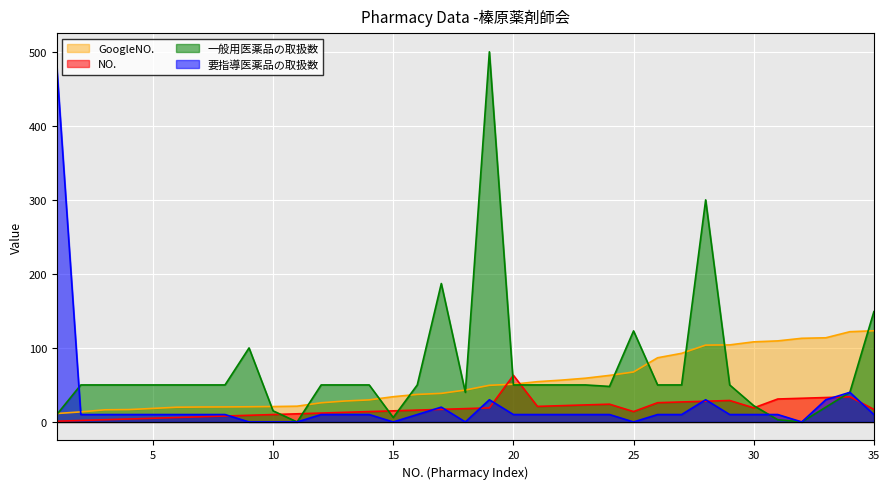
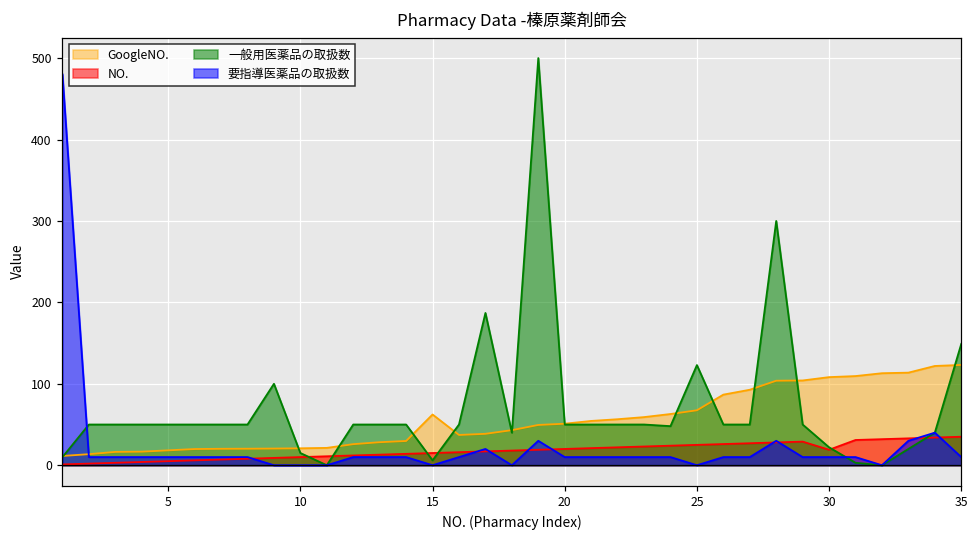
  {
    "GoogleNO.": {
      "5": 20,
      "10": 20,
-     "15": 30,
+     "15": 60,
      "25": 70,
      "30": 110,
      "35": 120
    },
    "NO.": {
      "5": 10,
      "10": 10,
      "15": 20,
-     "20": 60,
-     "25": 10,
-     "35": 20
+     "20": 20,
+     "25": 30,
+     "35": 40
    },
    "一般用医薬品の取扱数": {
      "5": 50,
      "10": 20,
      "15": 10,
      "25": 120,
      "35": 150
    },
    "要指導医薬品の取扱数": {
      "5": 10,
      "10": 0,
      "15": 0,
      "20": 10,
      "25": 0,
      "30": 10,
      "35": 10
    }
  }
